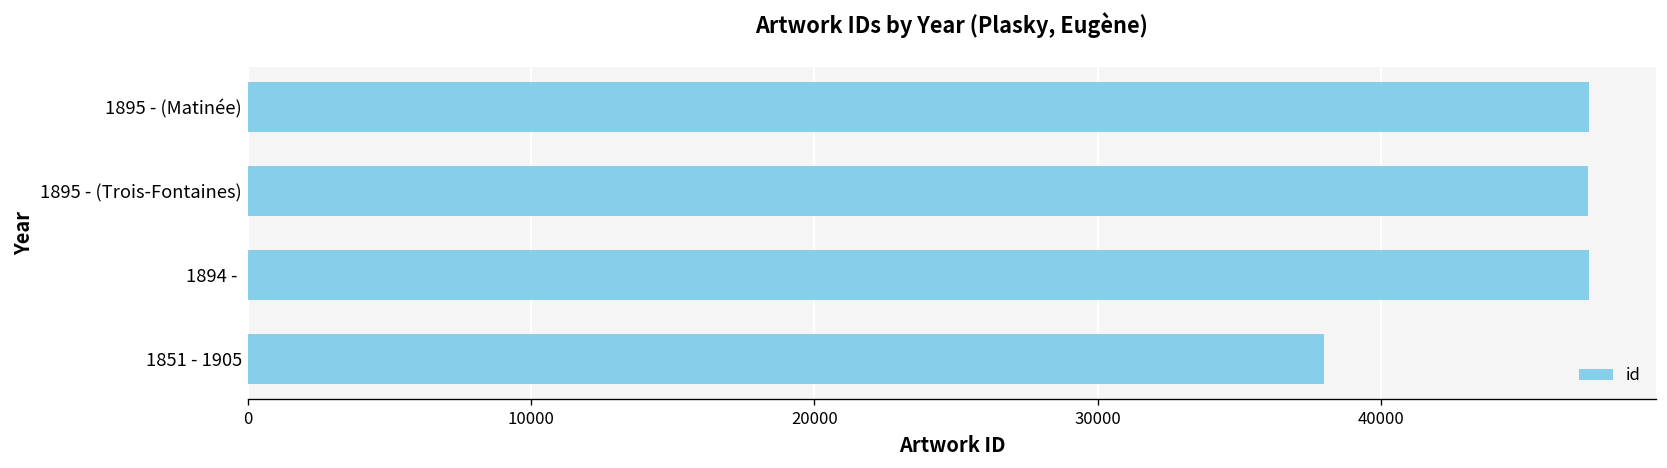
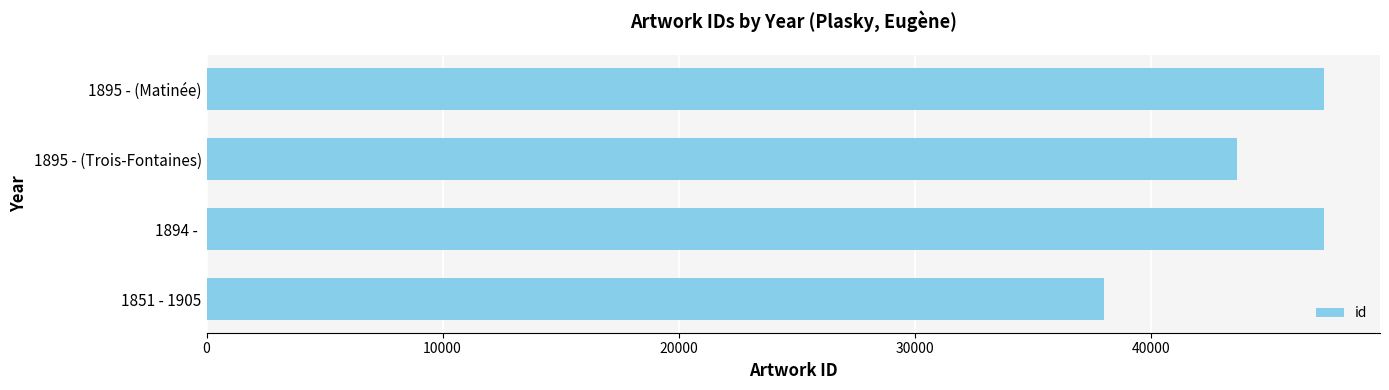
  {
    "1895 - (Matinée)": 47300,
-   "1895 - (Trois-Fontaines)": 47300,
+   "1895 - (Trois-Fontaines)": 43600,
    "1894 -": 47300,
    "1851 - 1905": 38000
  }
